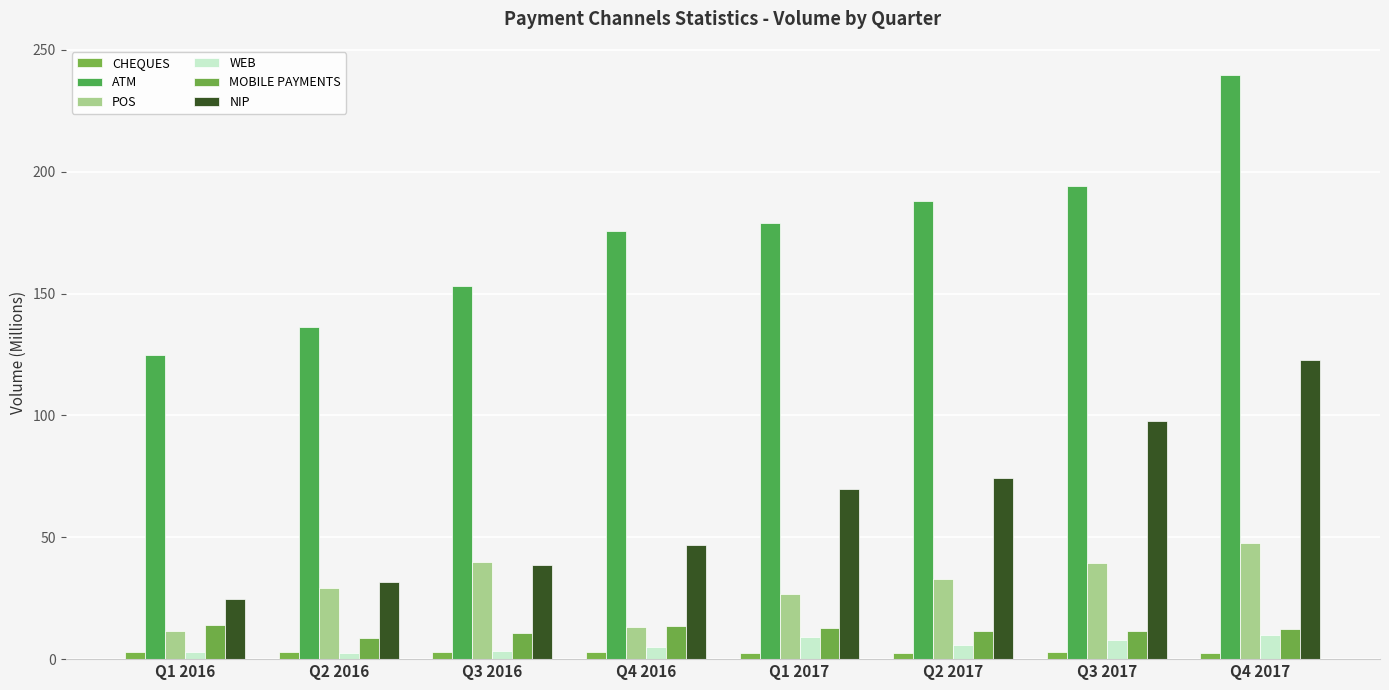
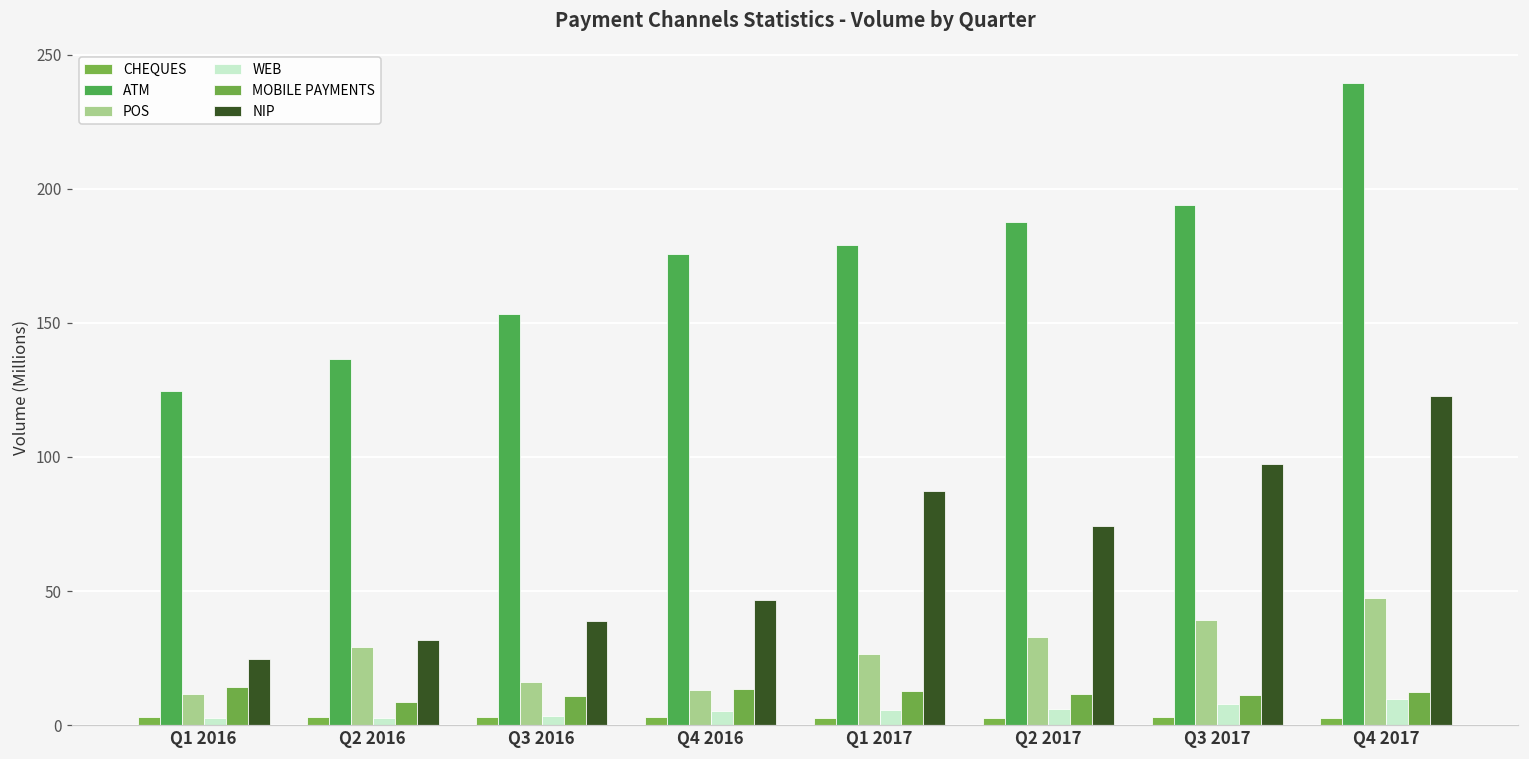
  {
    "POS": {
      "Q1 2016": 12,
      "Q2 2016": 29,
-     "Q3 2016": 40,
+     "Q3 2016": 16,
      "Q4 2016": 13,
      "Q1 2017": 27,
      "Q2 2017": 33,
      "Q3 2017": 39,
      "Q4 2017": 48
    },
    "WEB": {
      "Q1 2016": 3,
      "Q2 2016": 3,
      "Q3 2016": 4,
      "Q4 2016": 5,
-     "Q1 2017": 9,
+     "Q1 2017": 6,
      "Q2 2017": 6,
      "Q3 2017": 8,
      "Q4 2017": 10
    },
    "NIP": {
      "Q1 2016": 25,
      "Q2 2016": 32,
      "Q3 2016": 39,
      "Q4 2016": 47,
-     "Q1 2017": 70,
+     "Q1 2017": 87,
      "Q2 2017": 74,
      "Q3 2017": 98,
      "Q4 2017": 123
    }
  }
